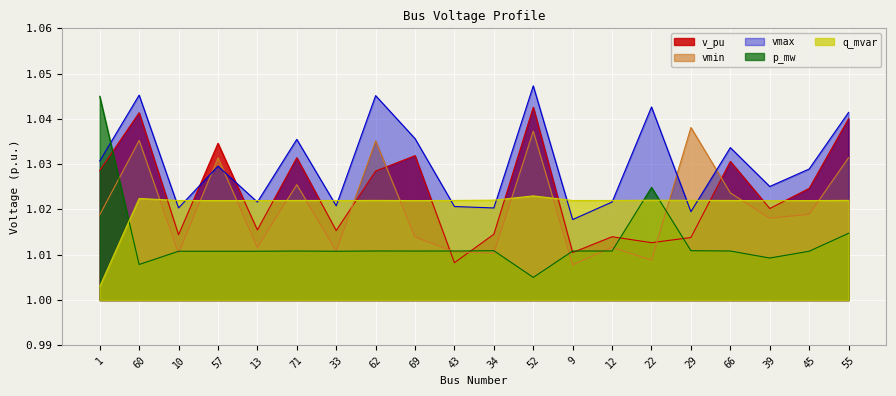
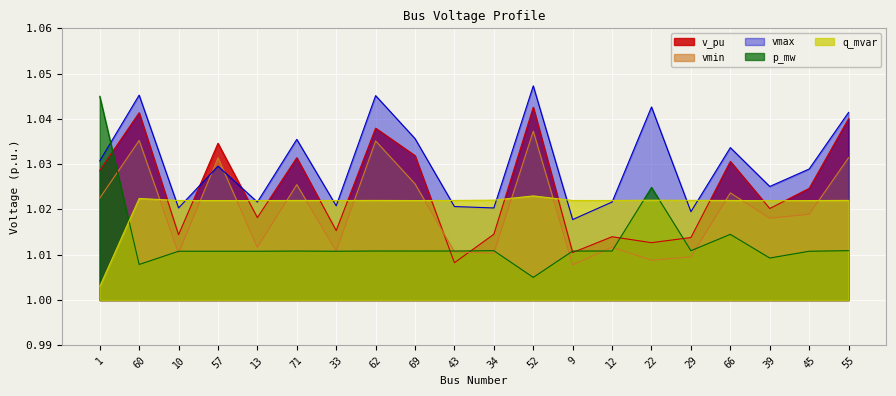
  {
    "v_pu": {
      "1": 1.029,
      "60": 1.041,
      "10": 1.014,
      "57": 1.035,
-     "13": 1.015,
+     "13": 1.018,
      "71": 1.031,
      "33": 1.015,
-     "62": 1.028,
+     "62": 1.038,
      "69": 1.032,
      "43": 1.008,
      "34": 1.015,
      "52": 1.043,
      "12": 1.014,
      "22": 1.013,
      "29": 1.014,
      "66": 1.031,
      "39": 1.020,
      "45": 1.025,
      "55": 1.040
    },
    "vmin": {
-     "1": 1.019,
+     "1": 1.023,
      "60": 1.035,
      "57": 1.031,
      "13": 1.012,
      "71": 1.025,
      "62": 1.035,
-     "69": 1.014,
+     "69": 1.026,
      "52": 1.037,
      "9": 1.008,
      "12": 1.012,
      "22": 1.009,
-     "29": 1.038,
+     "29": 1.010,
      "66": 1.024,
      "39": 1.018,
      "45": 1.019,
      "55": 1.031
    },
    "vmax": {
      "1": 1.031,
      "60": 1.045,
      "10": 1.020,
      "57": 1.030,
      "71": 1.035,
      "33": 1.021,
      "62": 1.045,
      "69": 1.036,
      "43": 1.021,
      "34": 1.020,
      "52": 1.047,
      "9": 1.018,
      "22": 1.043,
      "29": 1.020,
      "66": 1.034,
      "39": 1.025,
      "45": 1.029,
      "55": 1.041
    },
    "p_mw": {
      "1": 1.045,
      "60": 1.008,
      "57": 1.011,
      "13": 1.011,
      "71": 1.011,
      "62": 1.011,
      "69": 1.011,
      "52": 1.005,
      "12": 1.011,
      "22": 1.025,
      "29": 1.011,
-     "66": 1.011,
+     "66": 1.015,
      "39": 1.009,
      "45": 1.011,
-     "55": 1.015
+     "55": 1.011
    },
    "q_mvar": {
      "1": 1.003,
      "60": 1.022,
      "10": 1.022,
      "57": 1.022,
      "71": 1.022,
      "33": 1.022,
      "62": 1.022,
      "69": 1.022,
      "43": 1.022,
      "34": 1.022,
      "52": 1.023,
      "9": 1.022,
      "22": 1.022,
      "29": 1.022,
      "66": 1.022,
      "39": 1.022,
      "45": 1.022,
      "55": 1.022
    }
  }
